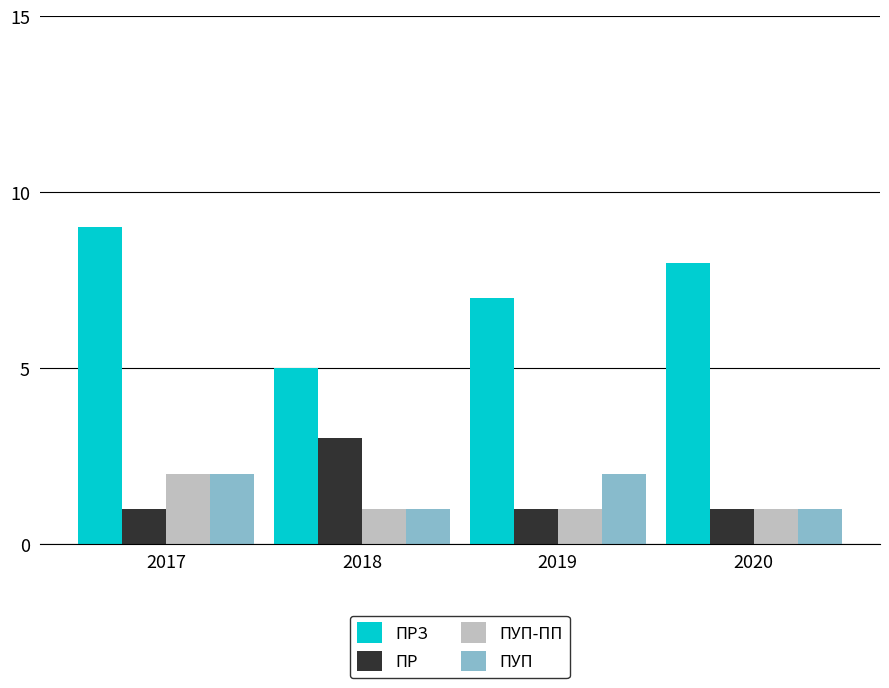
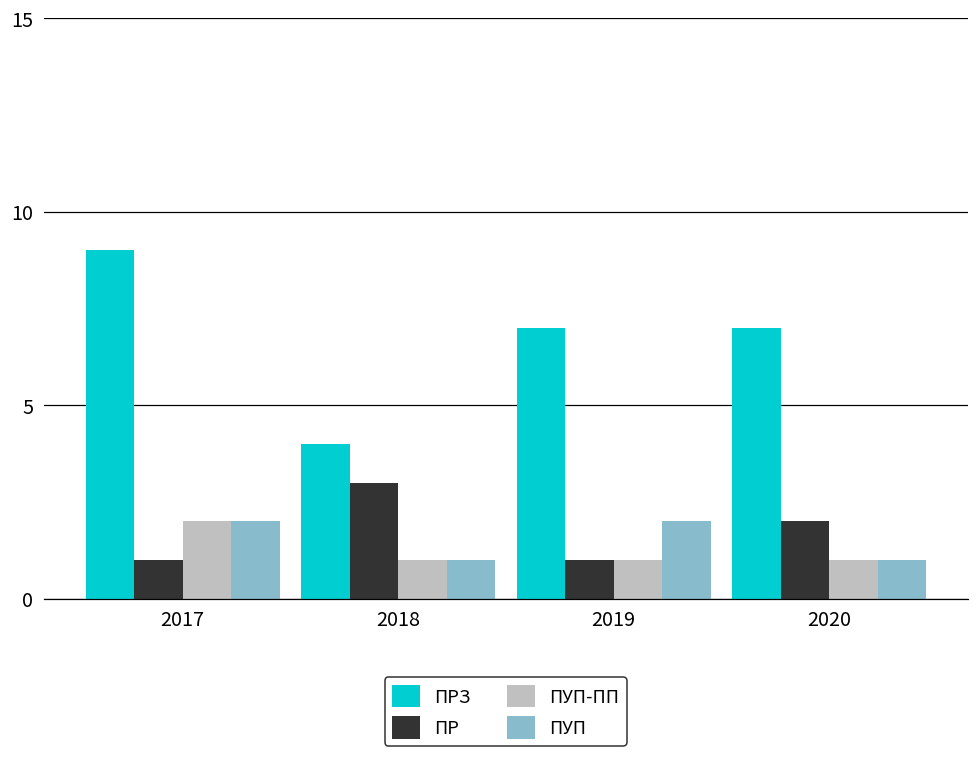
  {
    "ПРЗ": {
      "2017": 9,
-     "2018": 5,
+     "2018": 4,
      "2019": 7,
-     "2020": 8
+     "2020": 7
    },
    "ПР": {
      "2017": 1,
      "2018": 3,
      "2019": 1,
-     "2020": 1
+     "2020": 2
    }
  }
